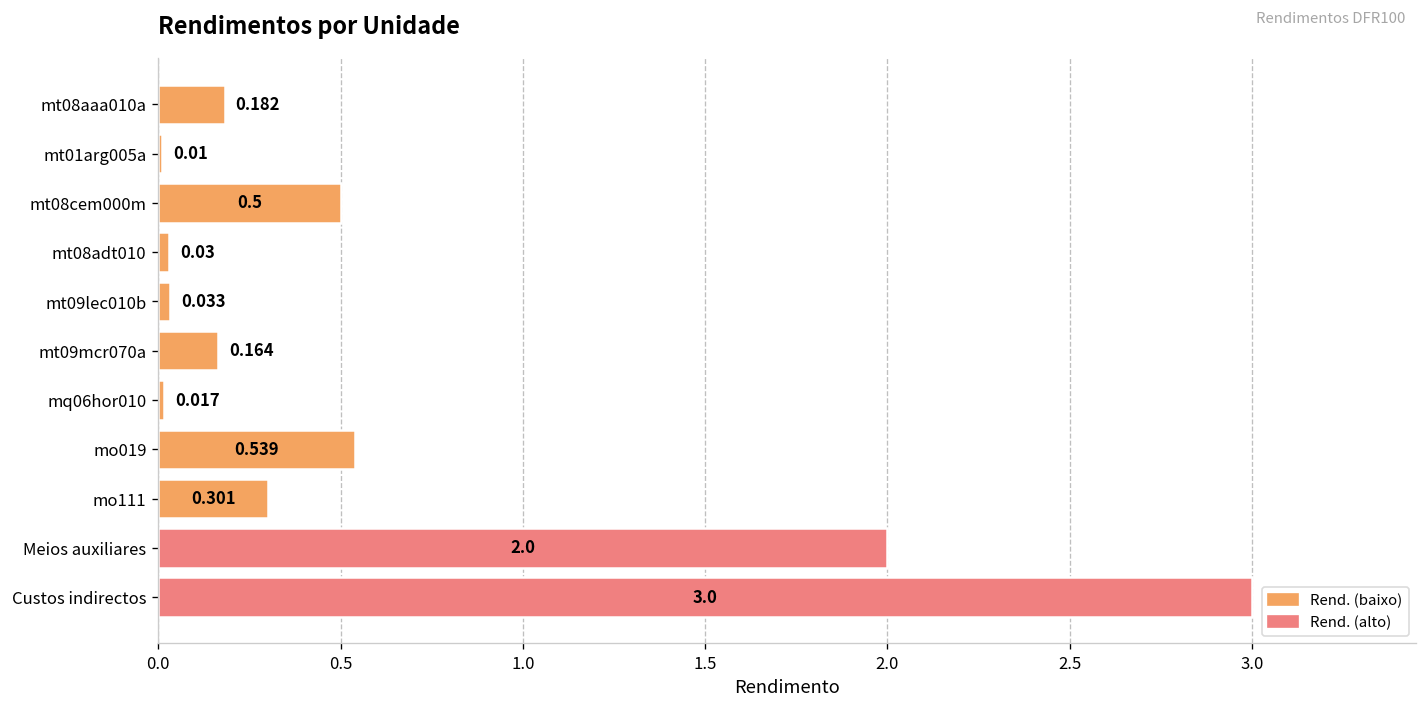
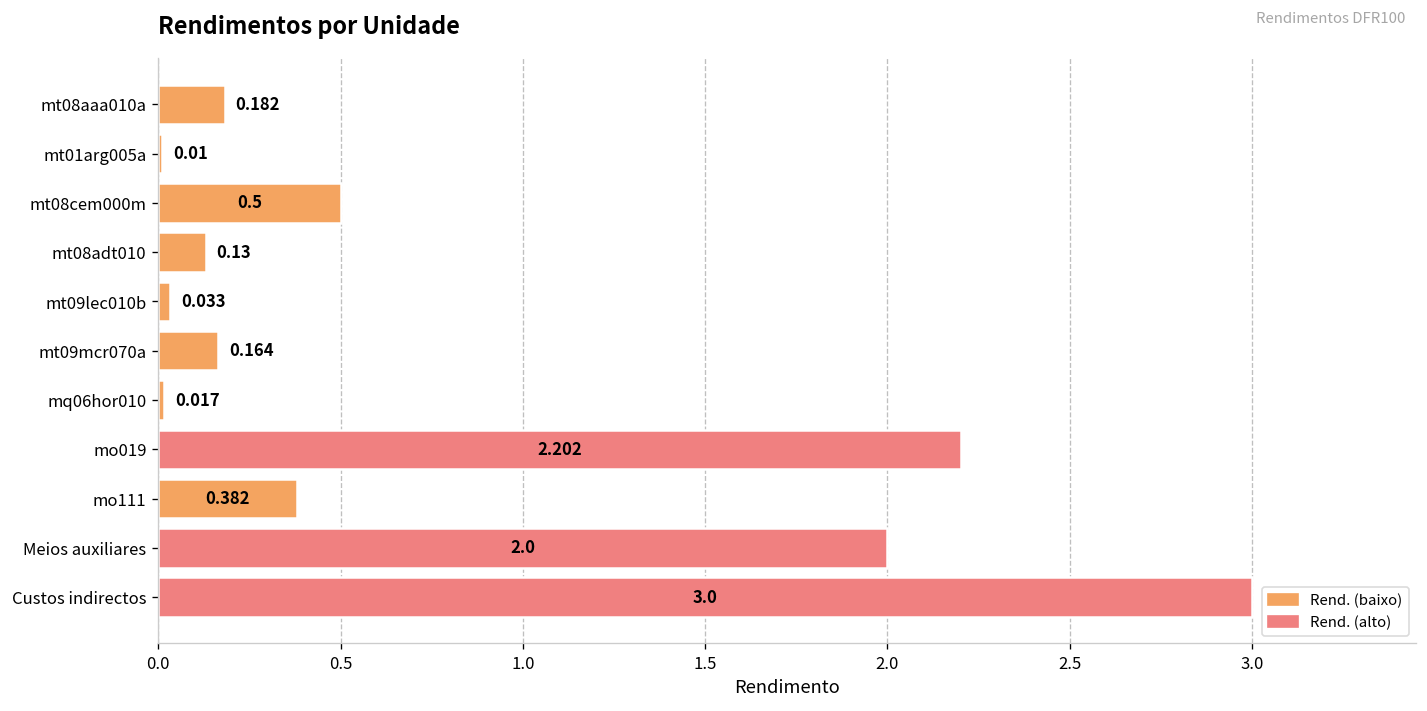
  {
    "mt08aaa010a": 0.182,
    "mt01arg005a": 0.01,
    "mt08cem000m": 0.5,
-   "mt08adt010": 0.03,
+   "mt08adt010": 0.13,
    "mt09lec010b": 0.033,
    "mt09mcr070a": 0.164,
    "mq06hor010": 0.017,
-   "mo019": 0.539,
-   "mo111": 0.301,
+   "mo019": 2.202,
+   "mo111": 0.382,
    "Meios auxiliares": 2.0,
    "Custos indirectos": 3.0
  }
